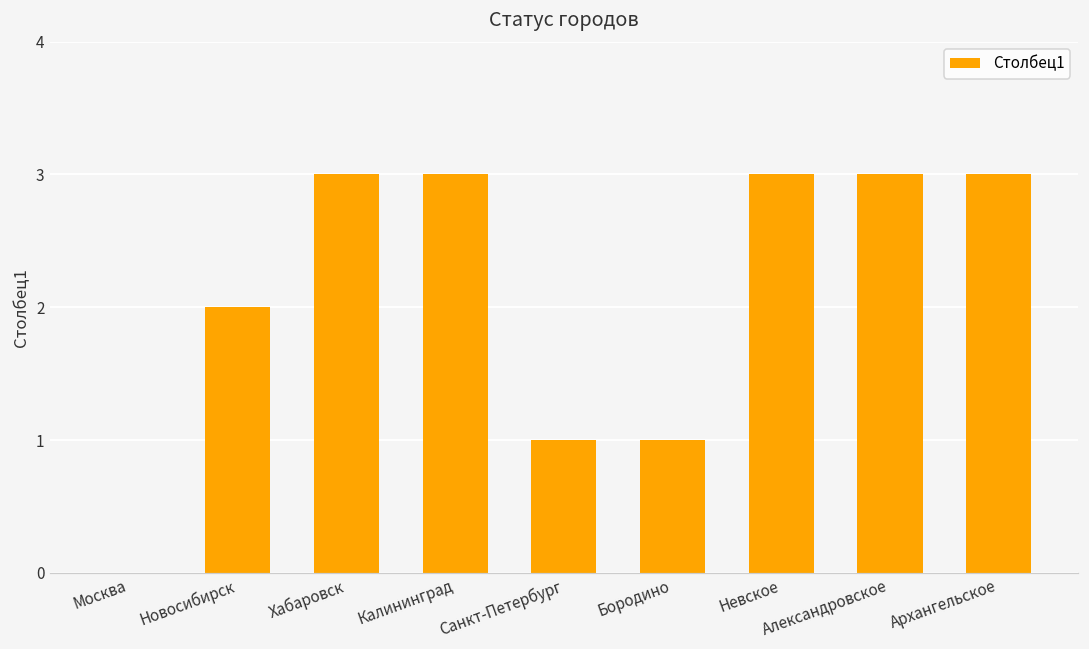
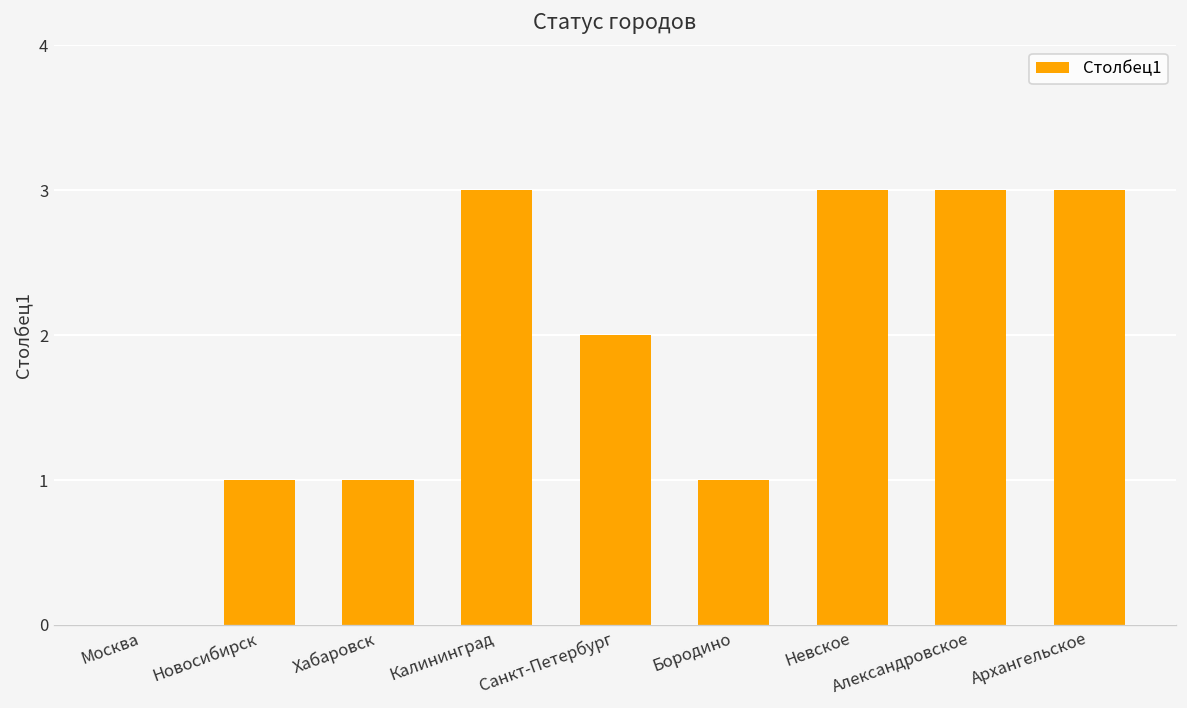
  {
    "Москва": 0,
-   "Новосибирск": 2,
-   "Хабаровск": 3,
+   "Новосибирск": 1,
+   "Хабаровск": 1,
    "Калининград": 3,
-   "Санкт-Петербург": 1,
+   "Санкт-Петербург": 2,
    "Бородино": 1,
    "Невское": 3,
    "Александровское": 3,
    "Архангельское": 3
  }
